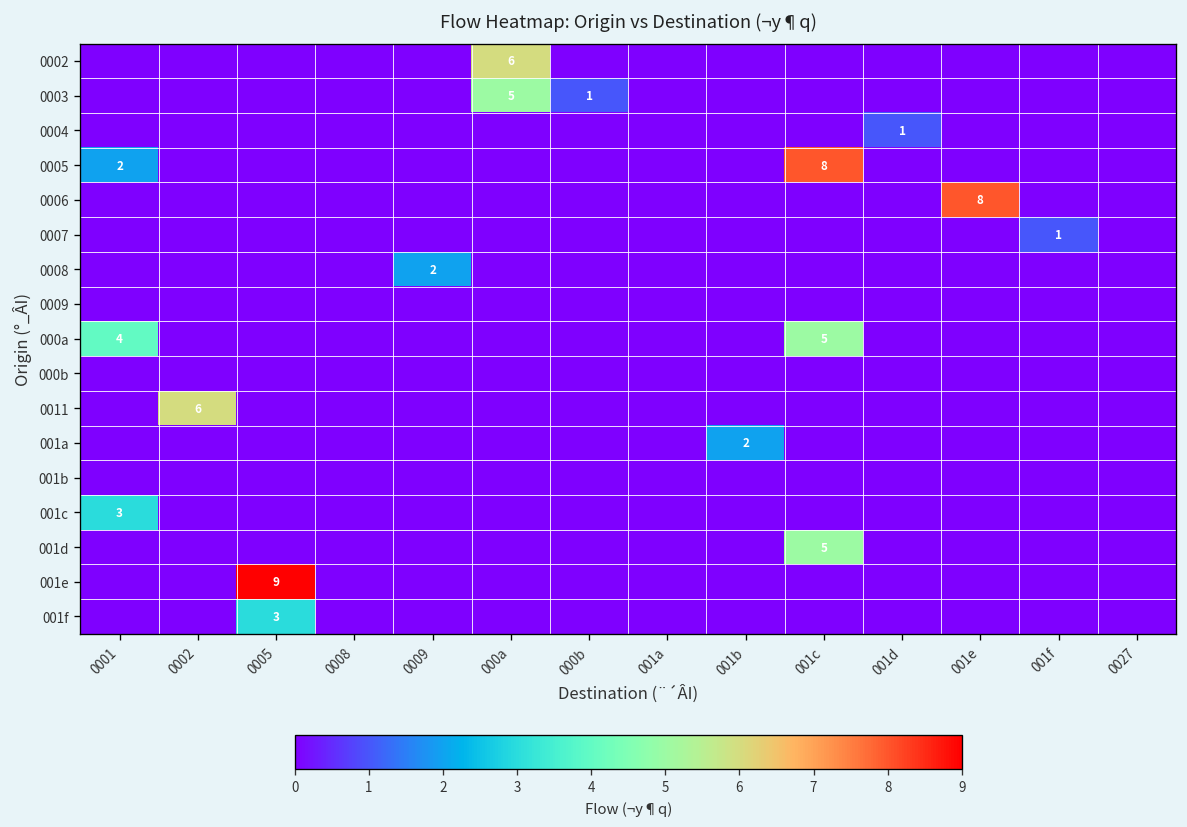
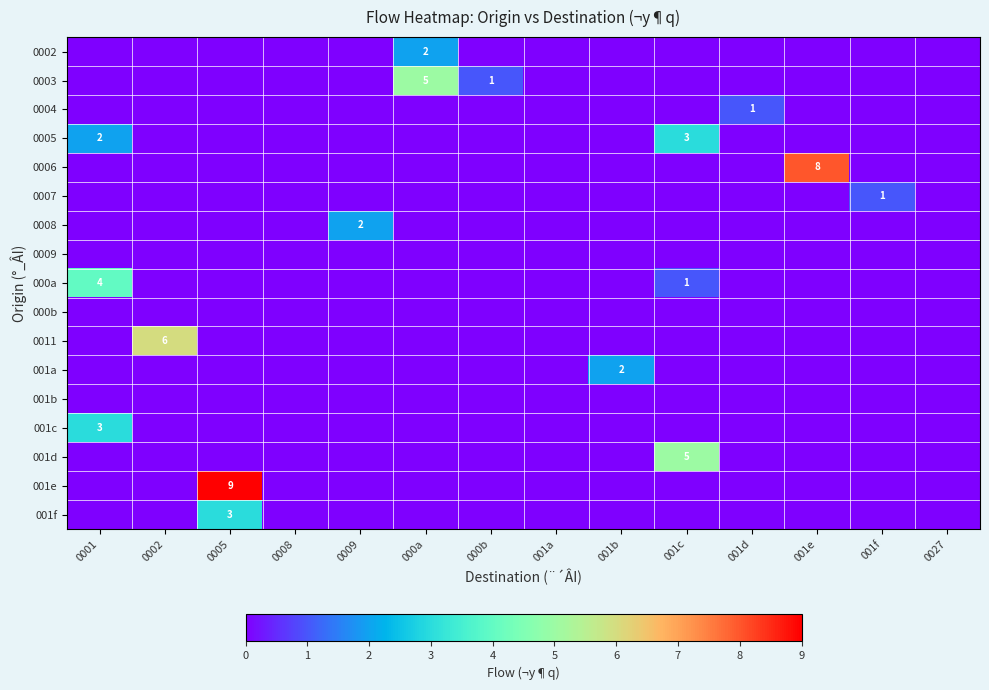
  {
    "0002": {
-     "000a": 6
+     "000a": 2
    },
    "0003": {
      "000a": 5,
      "000b": 1
    },
    "0004": {
      "001d": 1
    },
    "0005": {
      "0001": 2,
-     "001c": 8
+     "001c": 3
    },
    "0006": {
      "001e": 8
    },
    "0007": {
      "001f": 1
    },
    "0008": {
      "0009": 2
    },
    "000a": {
      "0001": 4,
-     "001c": 5
+     "001c": 1
    },
    "0011": {
      "0002": 6
    },
    "001a": {
      "001b": 2
    },
    "001c": {
      "0001": 3
    },
    "001d": {
      "001c": 5
    },
    "001e": {
      "0005": 9
    },
    "001f": {
      "0005": 3
    }
  }
